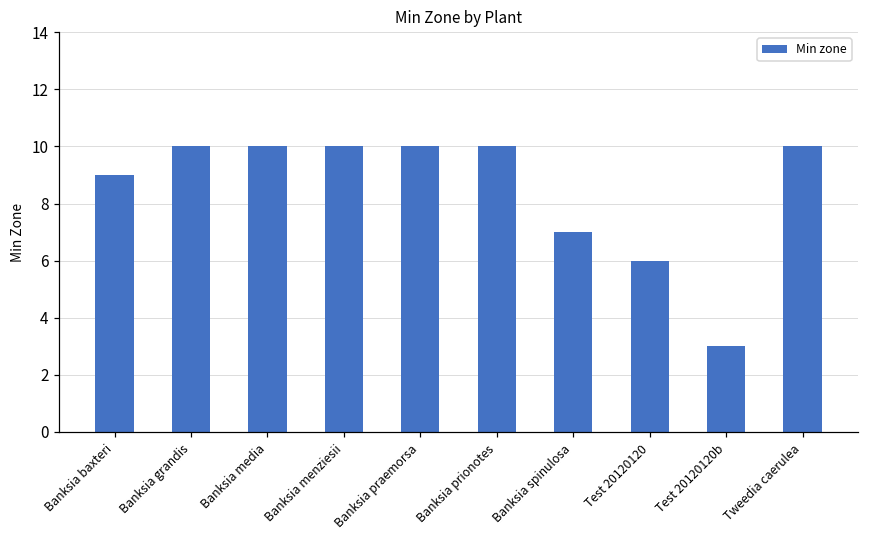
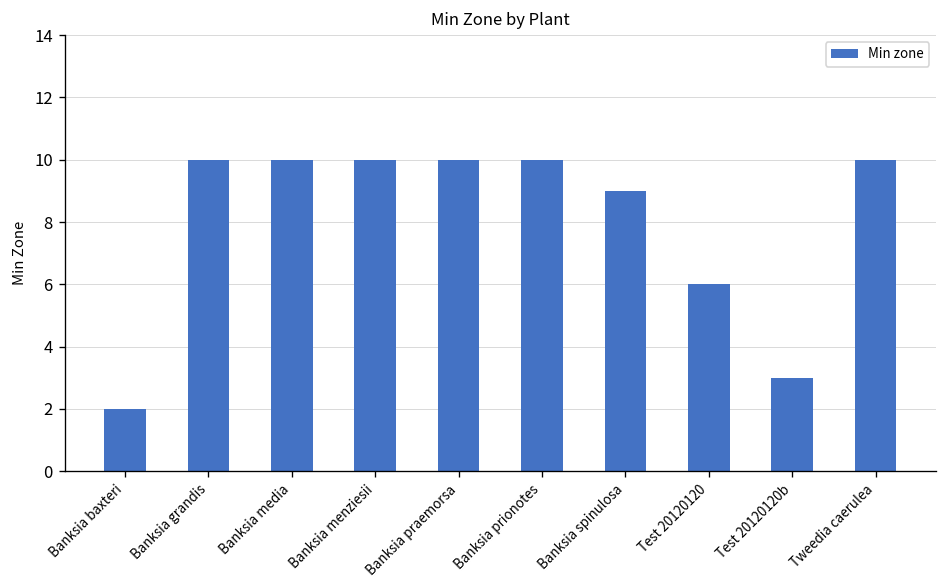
  {
-   "Banksia baxteri": 9,
+   "Banksia baxteri": 2,
    "Banksia grandis": 10,
    "Banksia media": 10,
    "Banksia menziesii": 10,
    "Banksia praemorsa": 10,
    "Banksia prionotes": 10,
-   "Banksia spinulosa": 7,
+   "Banksia spinulosa": 9,
    "Test 20120120": 6,
    "Test 20120120b": 3,
    "Tweedia caerulea": 10
  }
